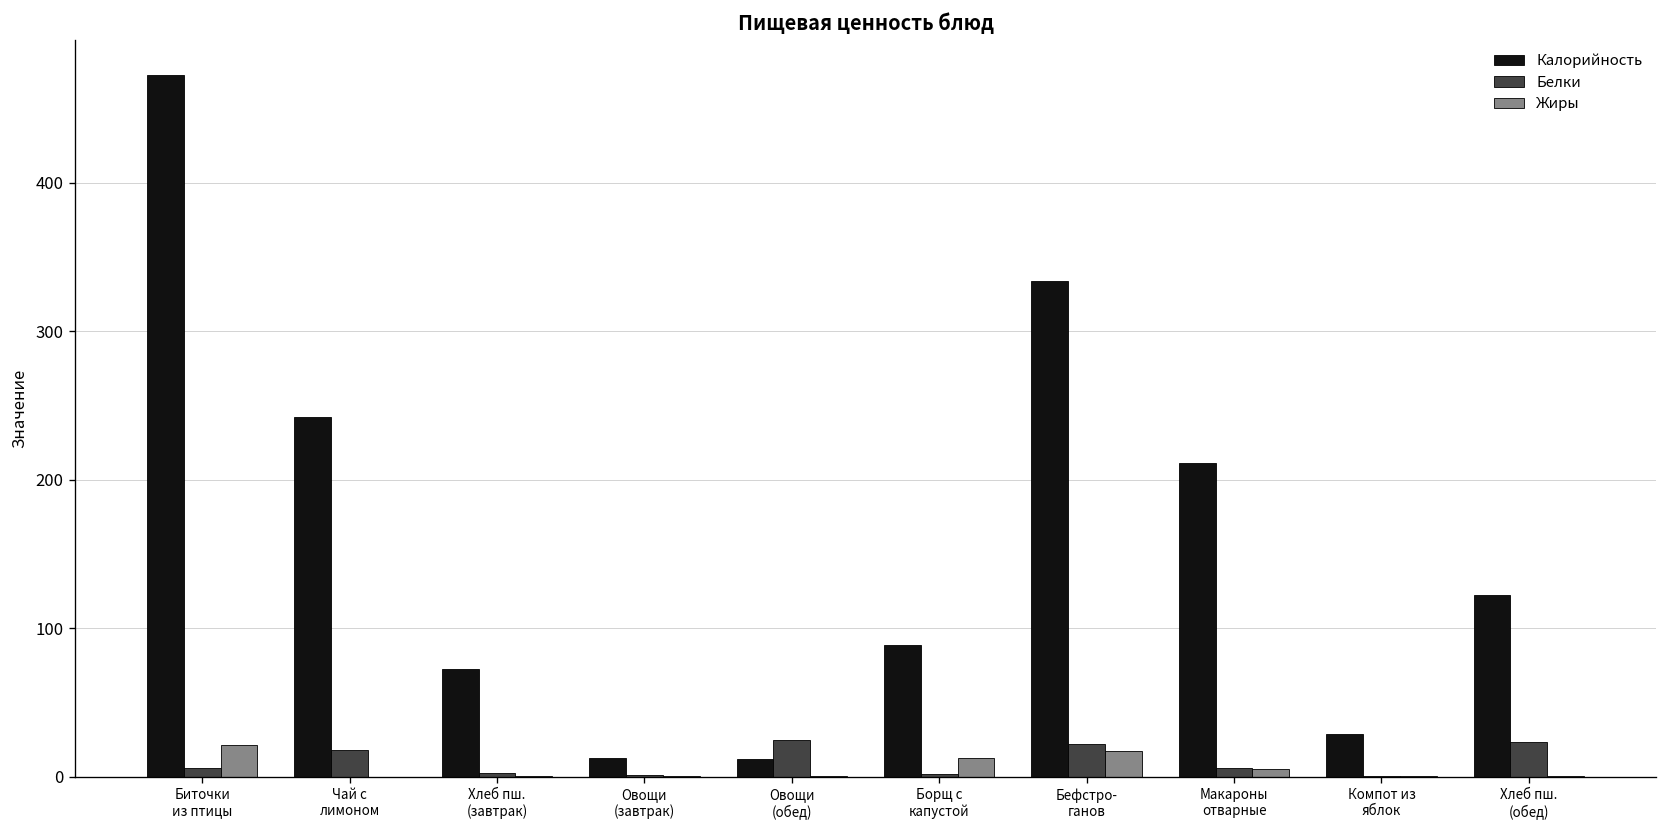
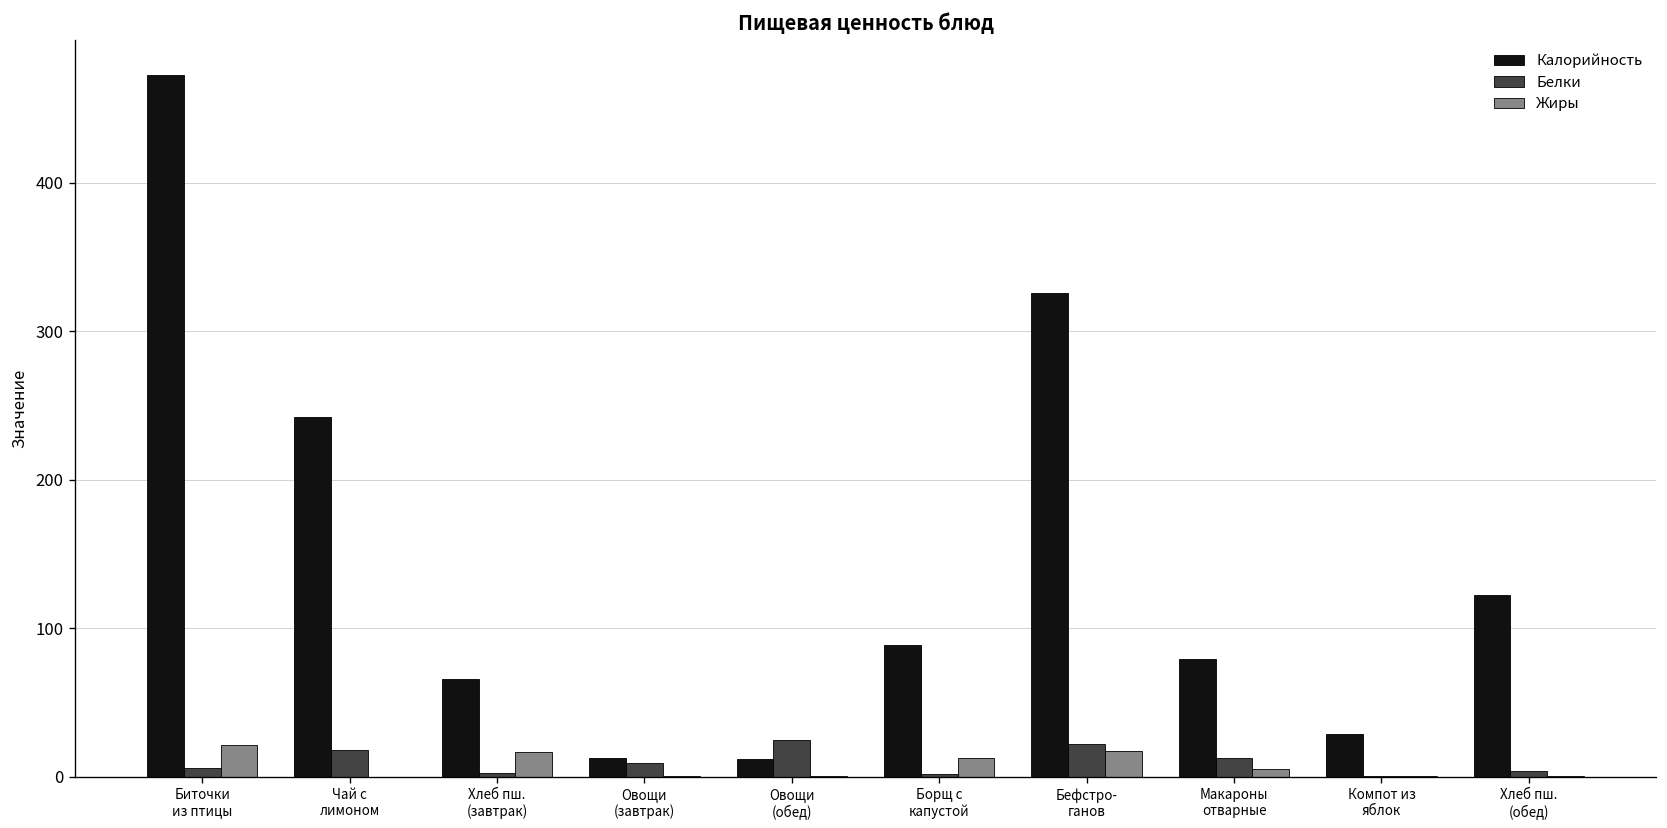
  {
    "Калорийность": {
      "Биточки из птицы": 472,
      "Чай с лимоном": 242,
-     "Хлеб пш. (завтрак)": 73,
+     "Хлеб пш. (завтрак)": 65,
      "Овощи (завтрак)": 13,
      "Овощи (обед)": 12,
      "Борщ с капустой": 89,
-     "Бефстро- ганов": 334,
-     "Макароны отварные": 211,
+     "Бефстро- ганов": 326,
+     "Макароны отварные": 79,
      "Компот из яблок": 29,
      "Хлеб пш. (обед)": 123
    },
    "Белки": {
      "Биточки из птицы": 6,
      "Чай с лимоном": 18,
      "Хлеб пш. (завтрак)": 2,
-     "Овощи (завтрак)": 1,
+     "Овощи (завтрак)": 9,
      "Овощи (обед)": 24,
      "Бефстро- ганов": 22,
-     "Макароны отварные": 6,
-     "Хлеб пш. (обед)": 23
+     "Макароны отварные": 13,
+     "Хлеб пш. (обед)": 3
    },
    "Жиры": {
      "Биточки из птицы": 21,
      "Чай с лимоном": 0,
-     "Хлеб пш. (завтрак)": 0,
+     "Хлеб пш. (завтрак)": 16,
      "Борщ с капустой": 12,
      "Бефстро- ганов": 18,
      "Макароны отварные": 5
    }
  }
